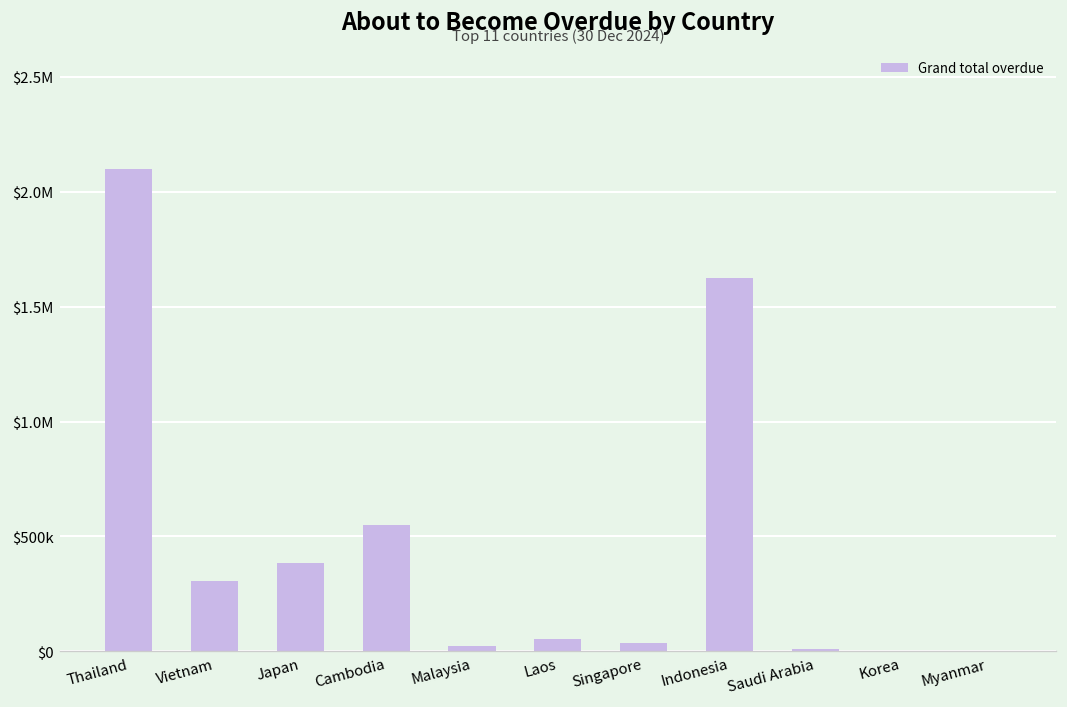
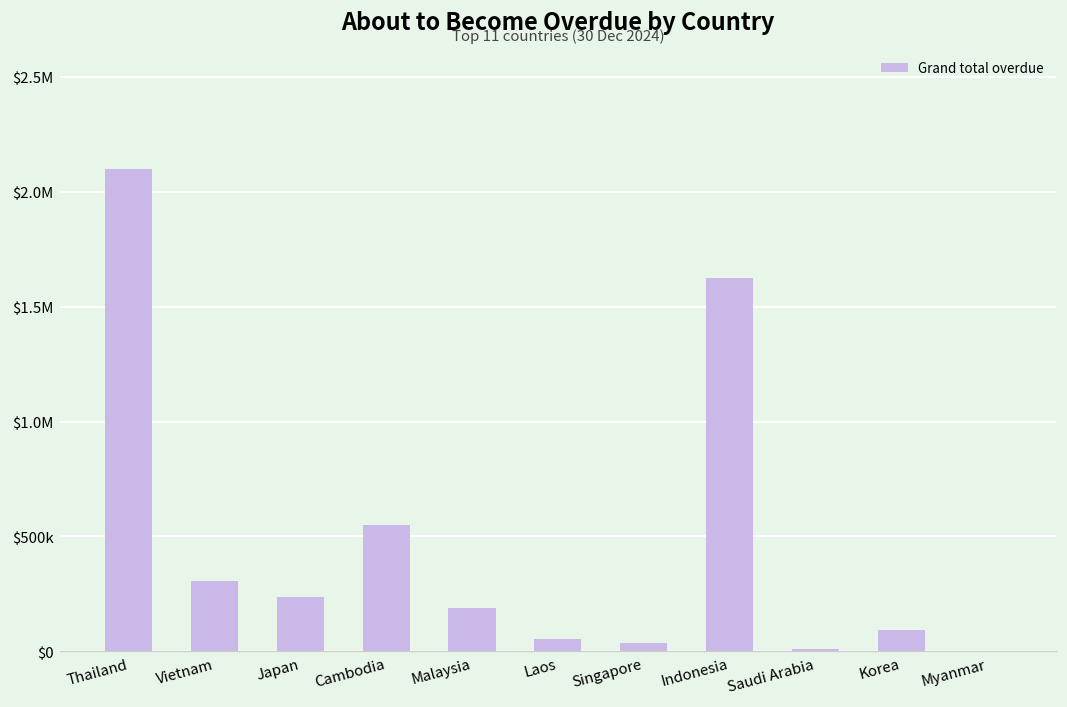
  {
    "Thailand": "$2100000",
    "Vietnam": "$310000",
-   "Japan": "$380000",
+   "Japan": "$240000",
    "Cambodia": "$550000",
-   "Malaysia": "$20000",
+   "Malaysia": "$190000",
    "Laos": "$50000",
    "Singapore": "$40000",
    "Indonesia": "$1620000",
-   "Korea": "$0",
+   "Korea": "$90000",
    "Myanmar": "$0"
  }
